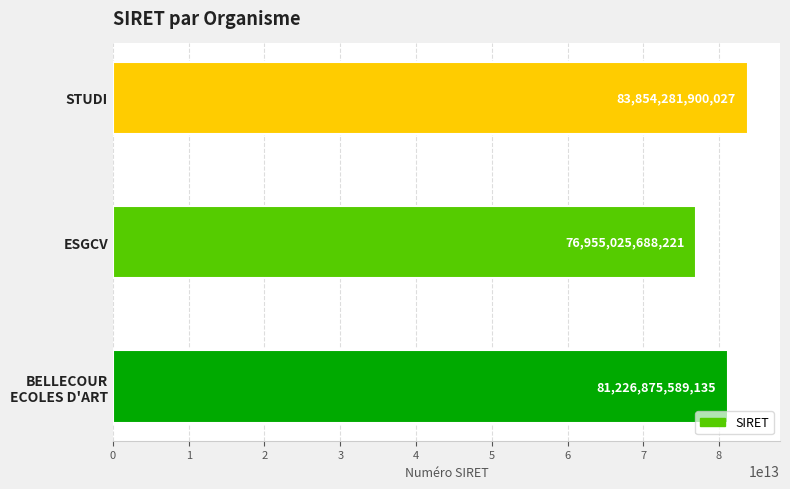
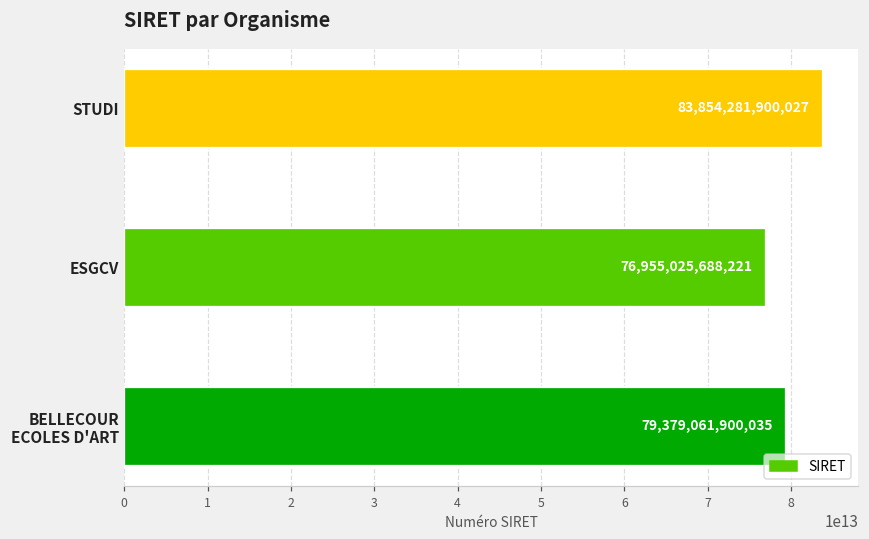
  {
    "STUDI": "83,854,281,900,027",
    "ESGCV": "76,955,025,688,221",
-   "BELLECOUR ECOLES D'ART": "81,226,875,589,135"
+   "BELLECOUR ECOLES D'ART": "79,379,061,900,035"
  }
